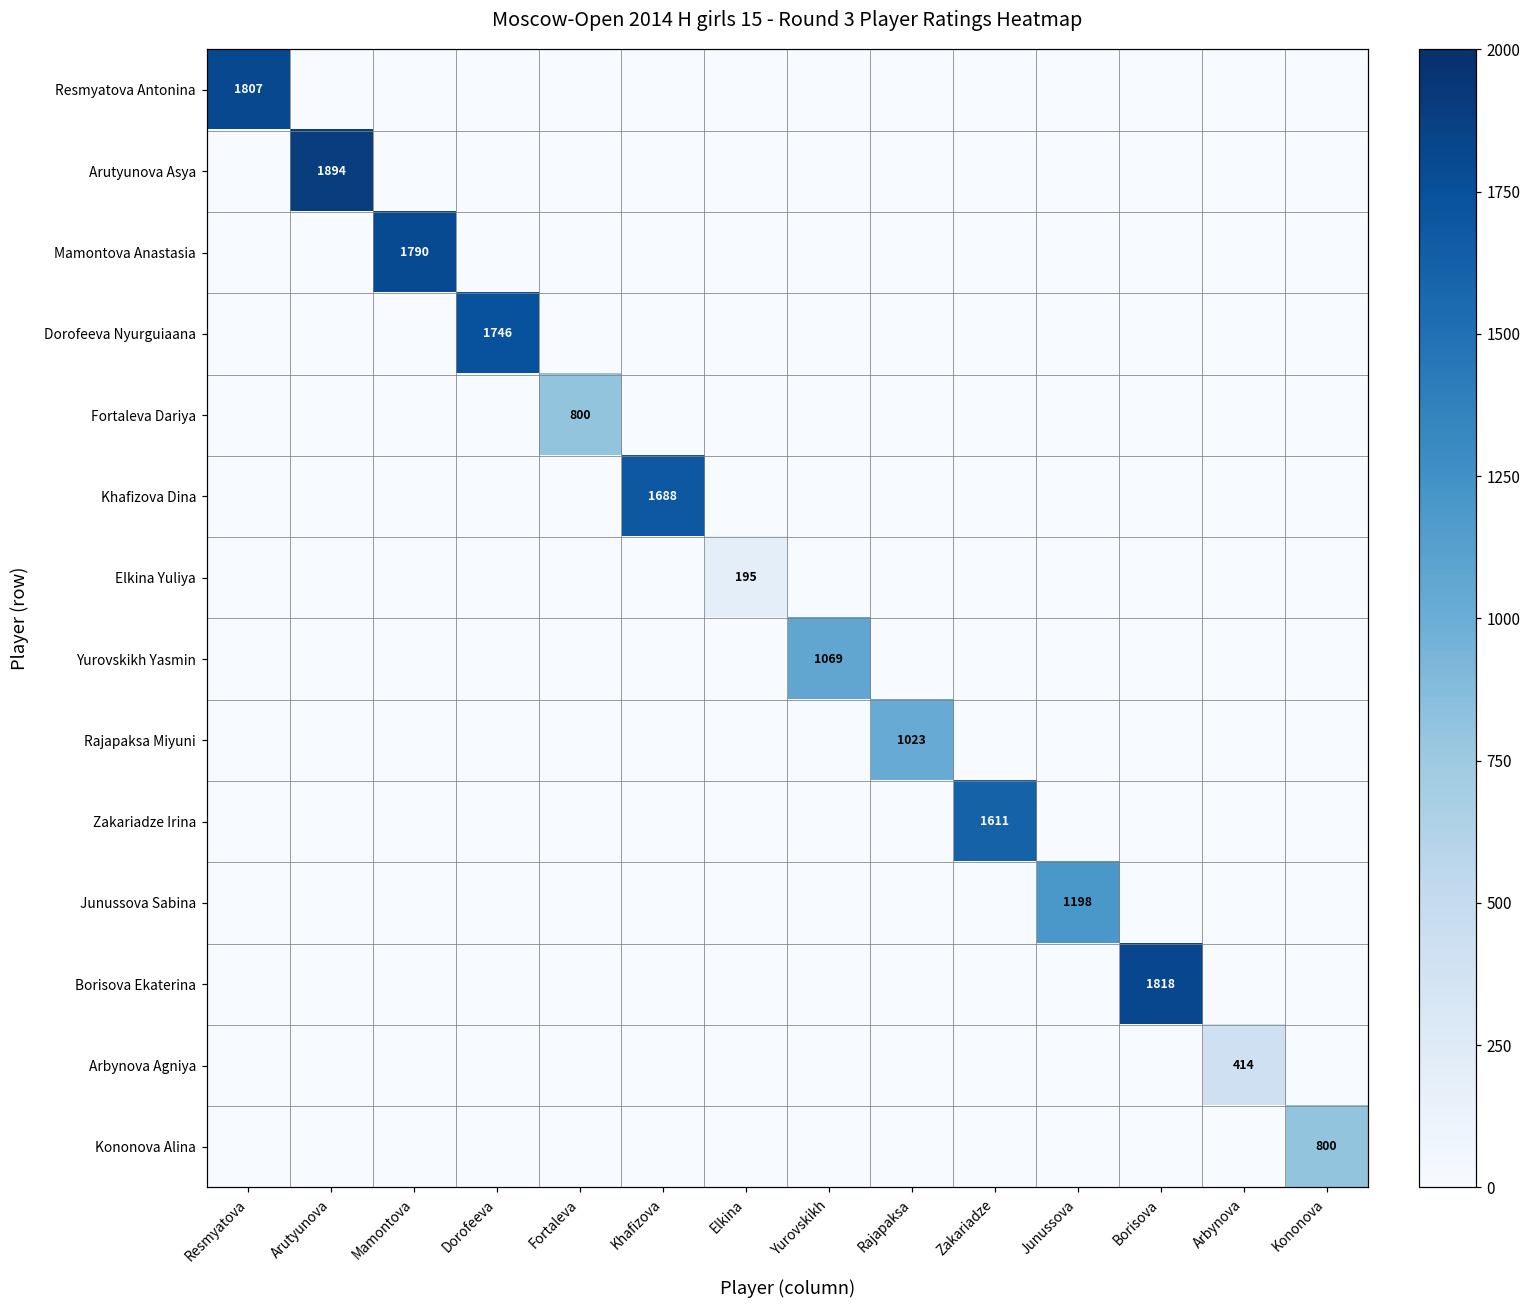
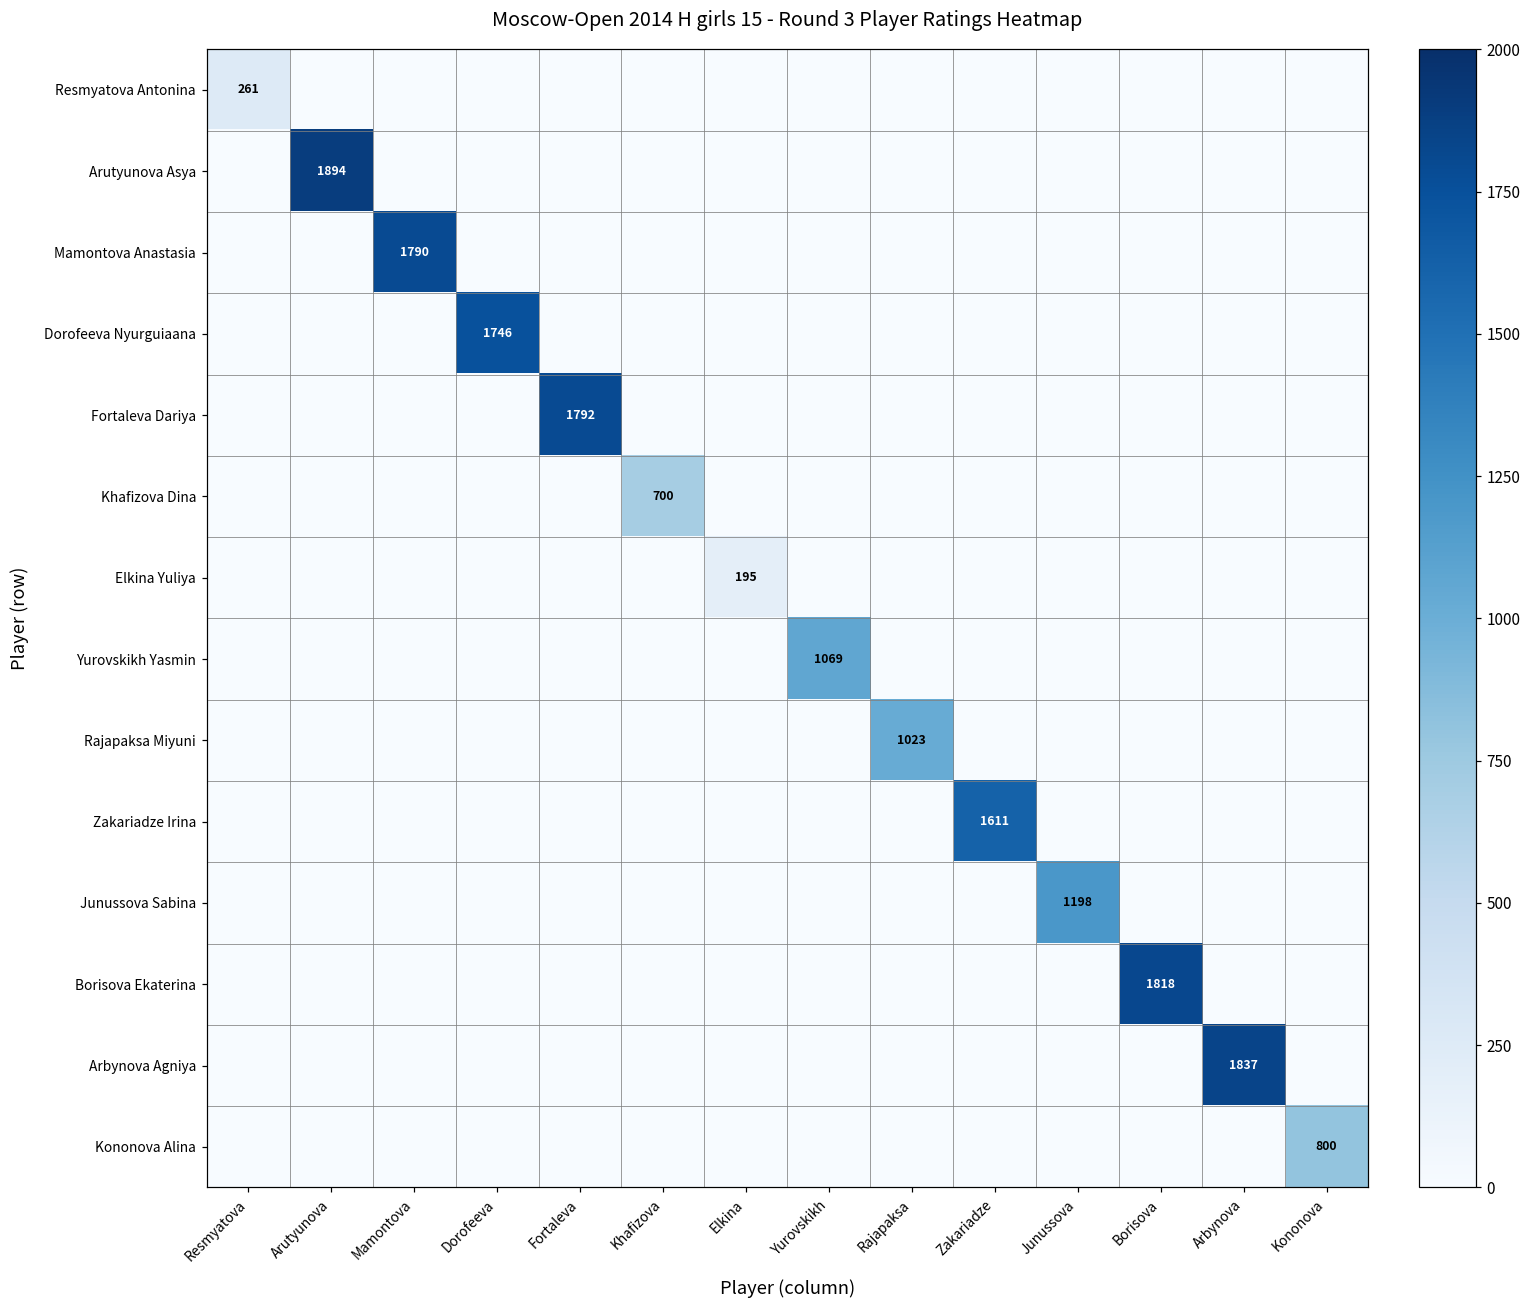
  {
    "Resmyatova Antonina": {
-     "Resmyatova": 1807
+     "Resmyatova": 261
    },
    "Arutyunova Asya": {
      "Arutyunova": 1894
    },
    "Mamontova Anastasia": {
      "Mamontova": 1790
    },
    "Dorofeeva Nyurguiaana": {
      "Dorofeeva": 1746
    },
    "Fortaleva Dariya": {
-     "Fortaleva": 800
+     "Fortaleva": 1792
    },
    "Khafizova Dina": {
-     "Khafizova": 1688
+     "Khafizova": 700
    },
    "Elkina Yuliya": {
      "Elkina": 195
    },
    "Yurovskikh Yasmin": {
      "Yurovskikh": 1069
    },
    "Rajapaksa Miyuni": {
      "Rajapaksa": 1023
    },
    "Zakariadze Irina": {
      "Zakariadze": 1611
    },
    "Junussova Sabina": {
      "Junussova": 1198
    },
    "Borisova Ekaterina": {
      "Borisova": 1818
    },
    "Arbynova Agniya": {
-     "Arbynova": 414
+     "Arbynova": 1837
    },
    "Kononova Alina": {
      "Kononova": 800
    }
  }
